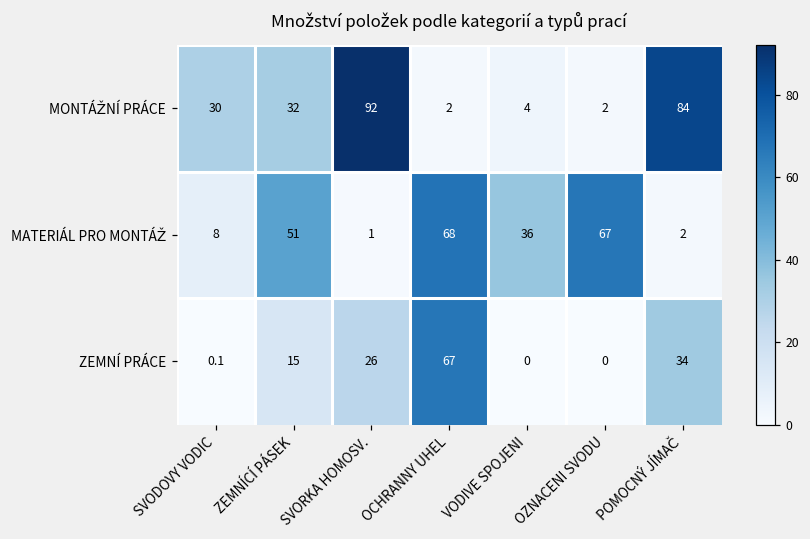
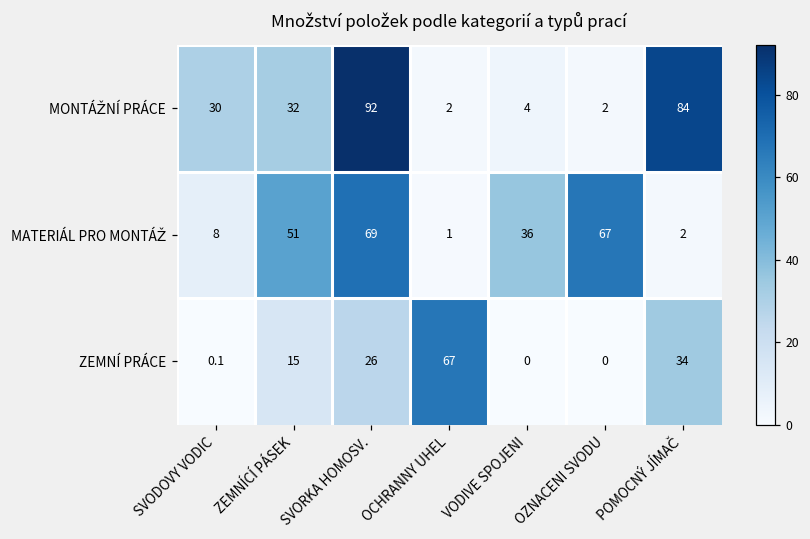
  {
    "MONTÁŽNÍ PRÁCE": {
      "SVODOVY VODIC": 30,
      "ZEMNÍCÍ PÁSEK": 32,
      "SVORKA HOMOSV.": 92,
      "OCHRANNY UHEL": 2,
      "VODIVE SPOJENI": 4,
      "OZNACENI SVODU": 2,
      "POMOCNÝ JÍMAČ": 84
    },
    "MATERIÁL PRO MONTÁŽ": {
      "SVODOVY VODIC": 8,
      "ZEMNÍCÍ PÁSEK": 51,
-     "SVORKA HOMOSV.": 1,
-     "OCHRANNY UHEL": 68,
+     "SVORKA HOMOSV.": 69,
+     "OCHRANNY UHEL": 1,
      "VODIVE SPOJENI": 36,
      "OZNACENI SVODU": 67,
      "POMOCNÝ JÍMAČ": 2
    },
    "ZEMNÍ PRÁCE": {
      "SVODOVY VODIC": 0.1,
      "ZEMNÍCÍ PÁSEK": 15,
      "SVORKA HOMOSV.": 26,
      "OCHRANNY UHEL": 67,
      "VODIVE SPOJENI": 0,
      "OZNACENI SVODU": 0,
      "POMOCNÝ JÍMAČ": 34
    }
  }
